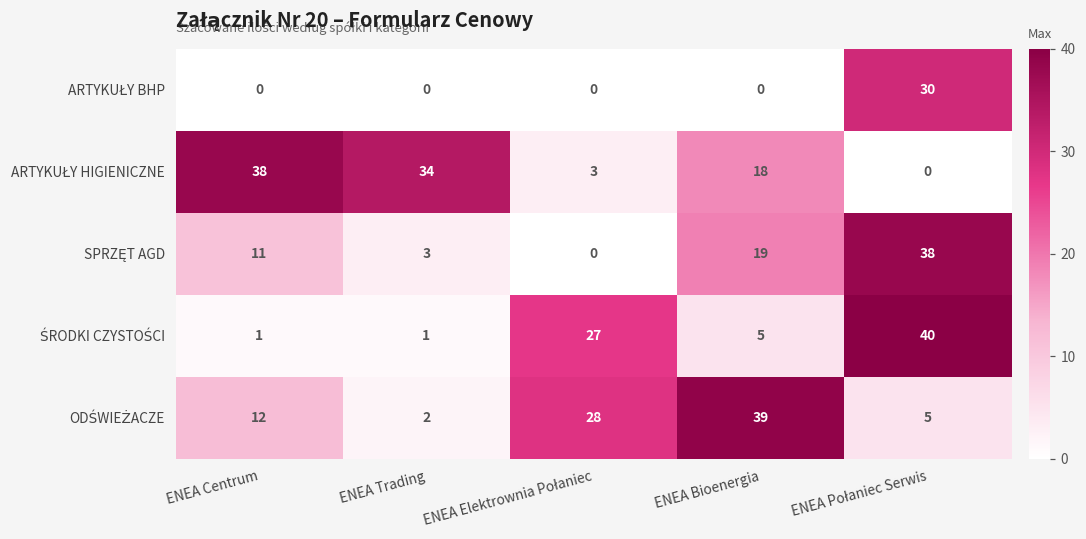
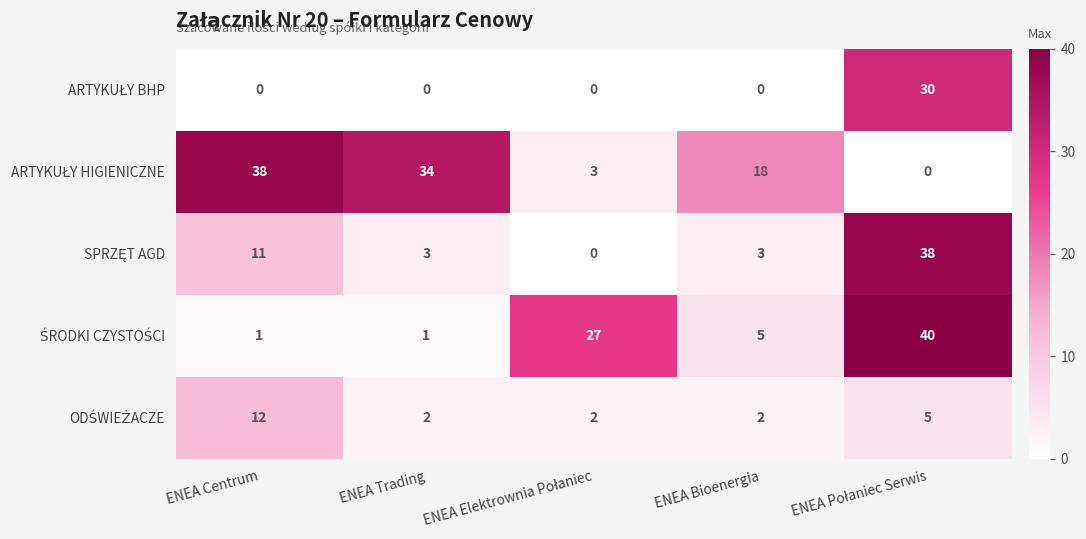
  {
    "ARTYKUŁY BHP": {
      "ENEA Centrum": 0,
      "ENEA Trading": 0,
      "ENEA Elektrownia Połaniec": 0,
      "ENEA Bioenergia": 0,
      "ENEA Połaniec Serwis": 30
    },
    "ARTYKUŁY HIGIENICZNE": {
      "ENEA Centrum": 38,
      "ENEA Trading": 34,
      "ENEA Elektrownia Połaniec": 3,
      "ENEA Bioenergia": 18,
      "ENEA Połaniec Serwis": 0
    },
    "SPRZĘT AGD": {
      "ENEA Centrum": 11,
      "ENEA Trading": 3,
      "ENEA Elektrownia Połaniec": 0,
-     "ENEA Bioenergia": 19,
+     "ENEA Bioenergia": 3,
      "ENEA Połaniec Serwis": 38
    },
    "ŚRODKI CZYSTOŚCI": {
      "ENEA Centrum": 1,
      "ENEA Trading": 1,
      "ENEA Elektrownia Połaniec": 27,
      "ENEA Bioenergia": 5,
      "ENEA Połaniec Serwis": 40
    },
    "ODŚWIEŻACZE": {
      "ENEA Centrum": 12,
      "ENEA Trading": 2,
-     "ENEA Elektrownia Połaniec": 28,
-     "ENEA Bioenergia": 39,
+     "ENEA Elektrownia Połaniec": 2,
+     "ENEA Bioenergia": 2,
      "ENEA Połaniec Serwis": 5
    }
  }
